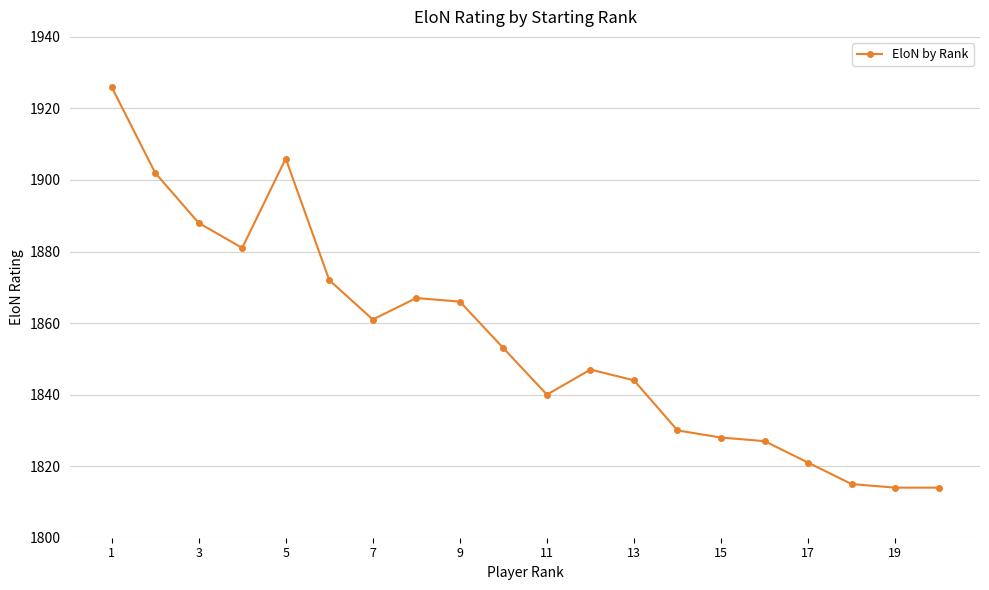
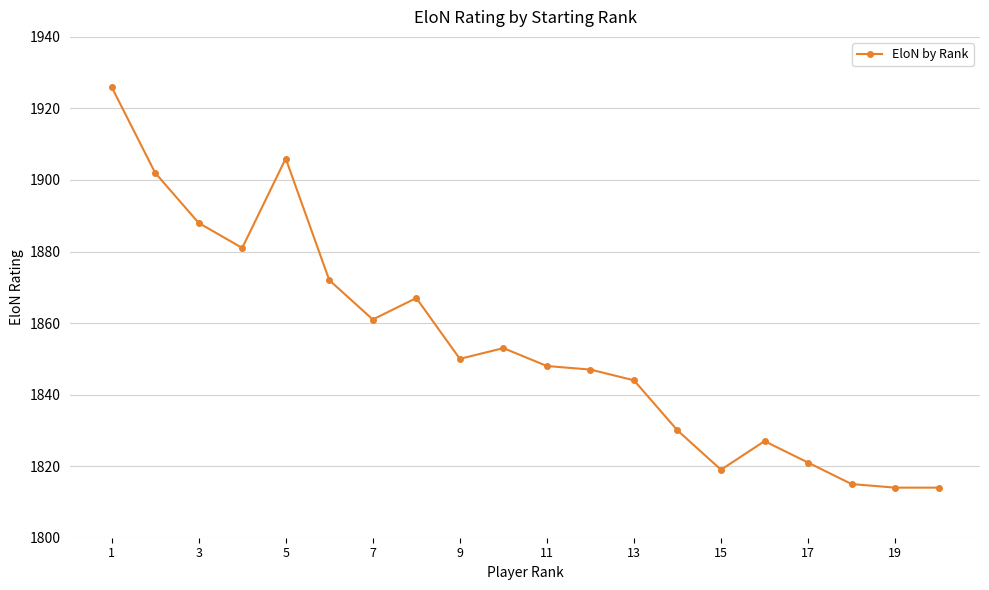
  {
    "1": 1926,
    "3": 1888,
    "5": 1906,
    "7": 1861,
-   "9": 1866,
-   "11": 1840,
+   "9": 1850,
+   "11": 1848,
    "13": 1844,
-   "15": 1828,
+   "15": 1819,
    "17": 1821,
    "19": 1814
  }
